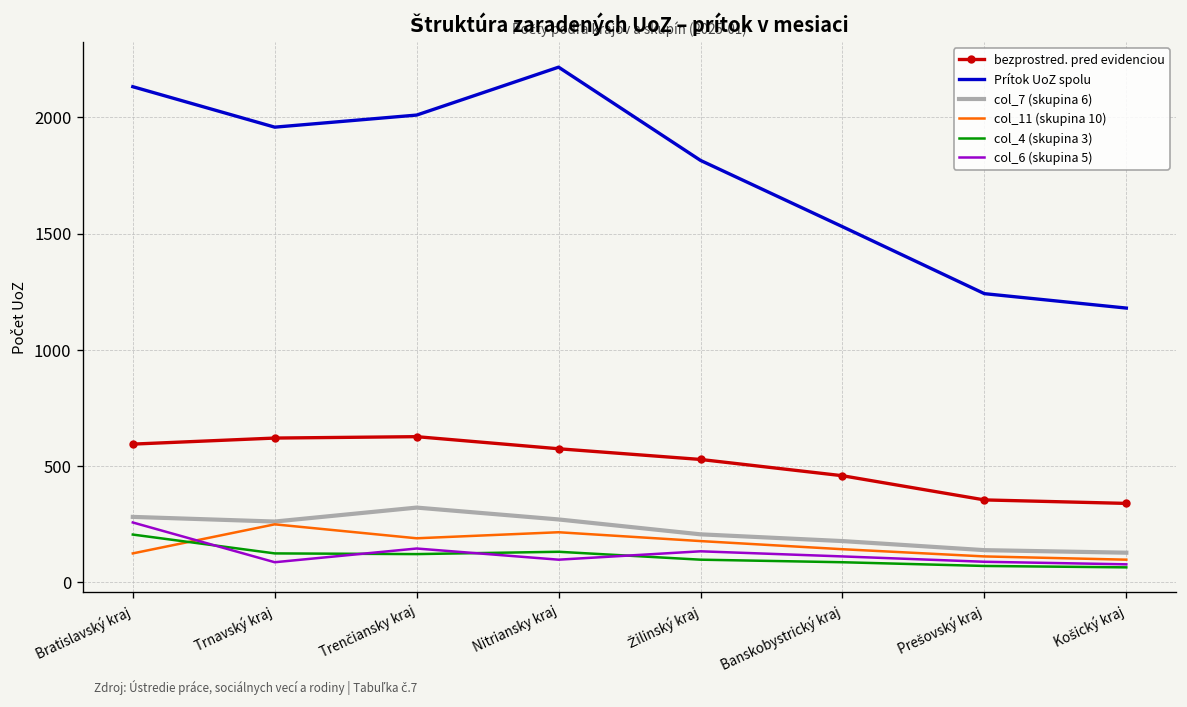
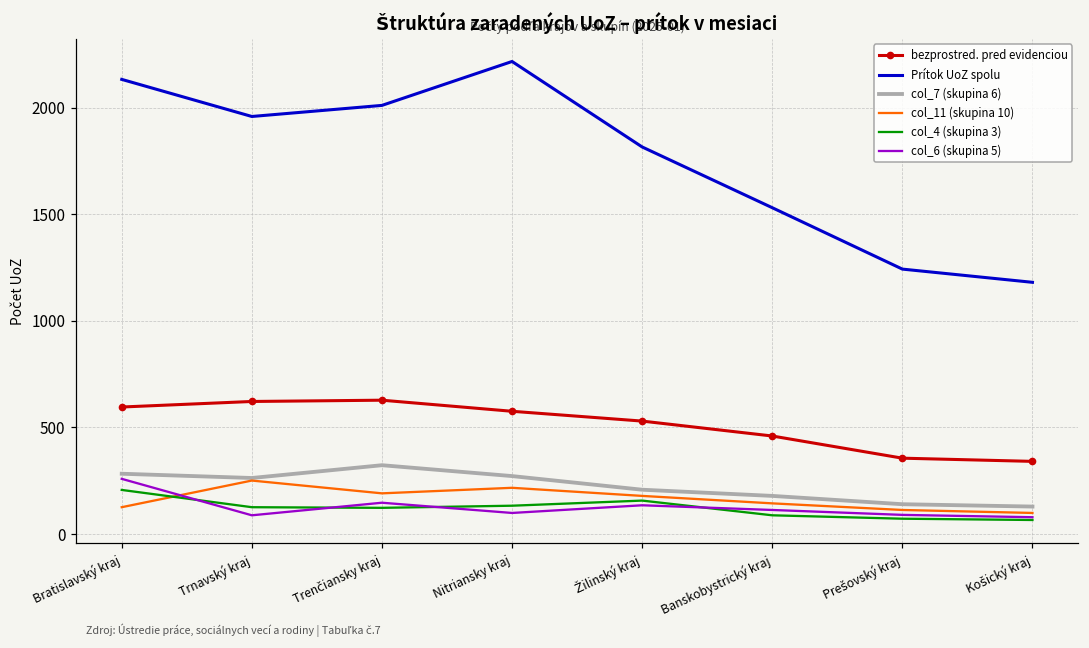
  {
    "bezprostred. pred evidenciou": {
      "Bratislavský kraj": 600,
      "Trnavský kraj": 620,
      "Trenčiansky kraj": 630,
      "Nitriansky kraj": 580,
      "Žilinský kraj": 530,
      "Banskobystrický kraj": 460,
      "Prešovský kraj": 360,
      "Košický kraj": 340
    },
    "Prítok UoZ spolu": {
      "Bratislavský kraj": 2130,
      "Trnavský kraj": 1960,
      "Trenčiansky kraj": 2010,
      "Nitriansky kraj": 2220,
      "Žilinský kraj": 1820,
      "Banskobystrický kraj": 1530,
      "Prešovský kraj": 1240,
      "Košický kraj": 1180
    },
    "col_7 (skupina 6)": {
      "Bratislavský kraj": 280,
      "Trenčiansky kraj": 320,
      "Nitriansky kraj": 270,
      "Žilinský kraj": 210,
      "Banskobystrický kraj": 180,
      "Prešovský kraj": 140,
      "Košický kraj": 130
    },
    "col_11 (skupina 10)": {
      "Bratislavský kraj": 130,
      "Trenčiansky kraj": 190,
      "Nitriansky kraj": 220,
      "Žilinský kraj": 180,
      "Banskobystrický kraj": 140,
      "Prešovský kraj": 110,
      "Košický kraj": 100
    },
    "col_4 (skupina 3)": {
      "Bratislavský kraj": 210,
      "Trnavský kraj": 130,
      "Trenčiansky kraj": 120,
      "Nitriansky kraj": 130,
-     "Žilinský kraj": 100,
+     "Žilinský kraj": 160,
      "Banskobystrický kraj": 90,
      "Prešovský kraj": 70
    },
    "col_6 (skupina 5)": {
      "Bratislavský kraj": 260,
      "Trnavský kraj": 90,
      "Trenčiansky kraj": 150,
      "Nitriansky kraj": 100,
      "Žilinský kraj": 130,
      "Banskobystrický kraj": 110,
      "Prešovský kraj": 90
    }
  }
